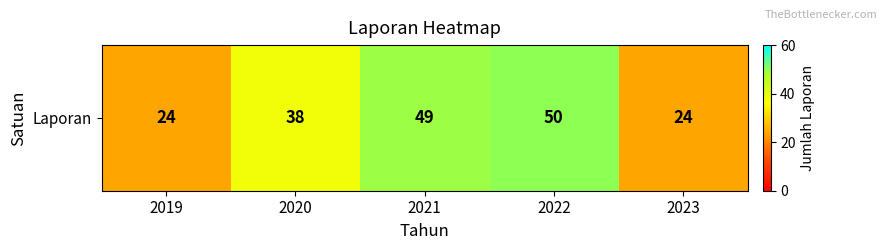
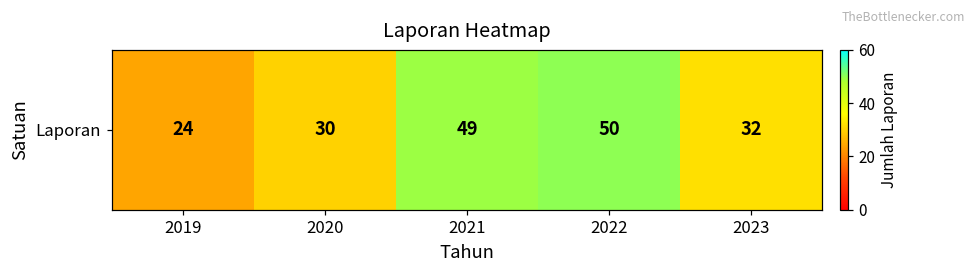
  {
    "Laporan": {
      "2019": 24,
-     "2020": 38,
+     "2020": 30,
      "2021": 49,
      "2022": 50,
-     "2023": 24
+     "2023": 32
    }
  }
